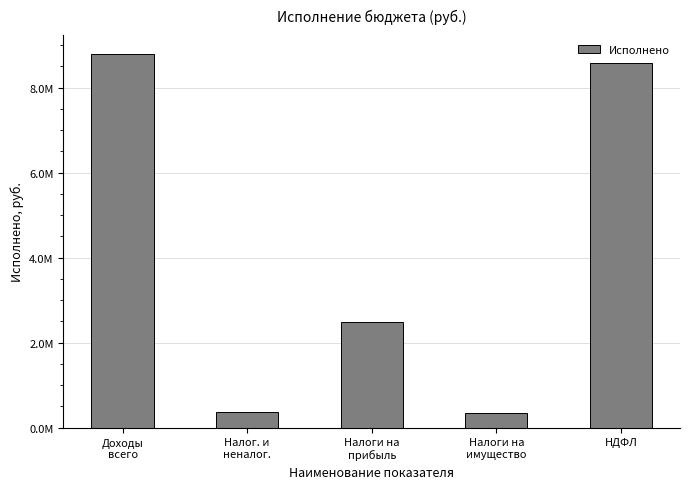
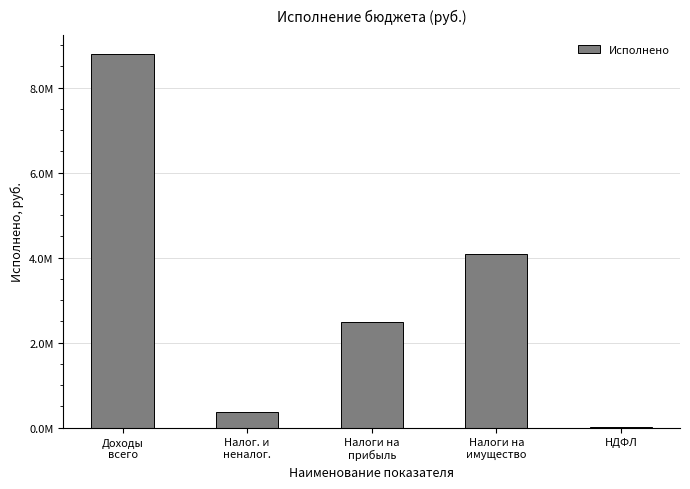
  {
    "Доходы всего": 8800000,
    "Налог. и неналог.": 400000,
    "Налоги на прибыль": 2500000,
-   "Налоги на имущество": 300000,
-   "НДФЛ": 8600000
+   "Налоги на имущество": 4100000,
+   "НДФЛ": 0
  }
